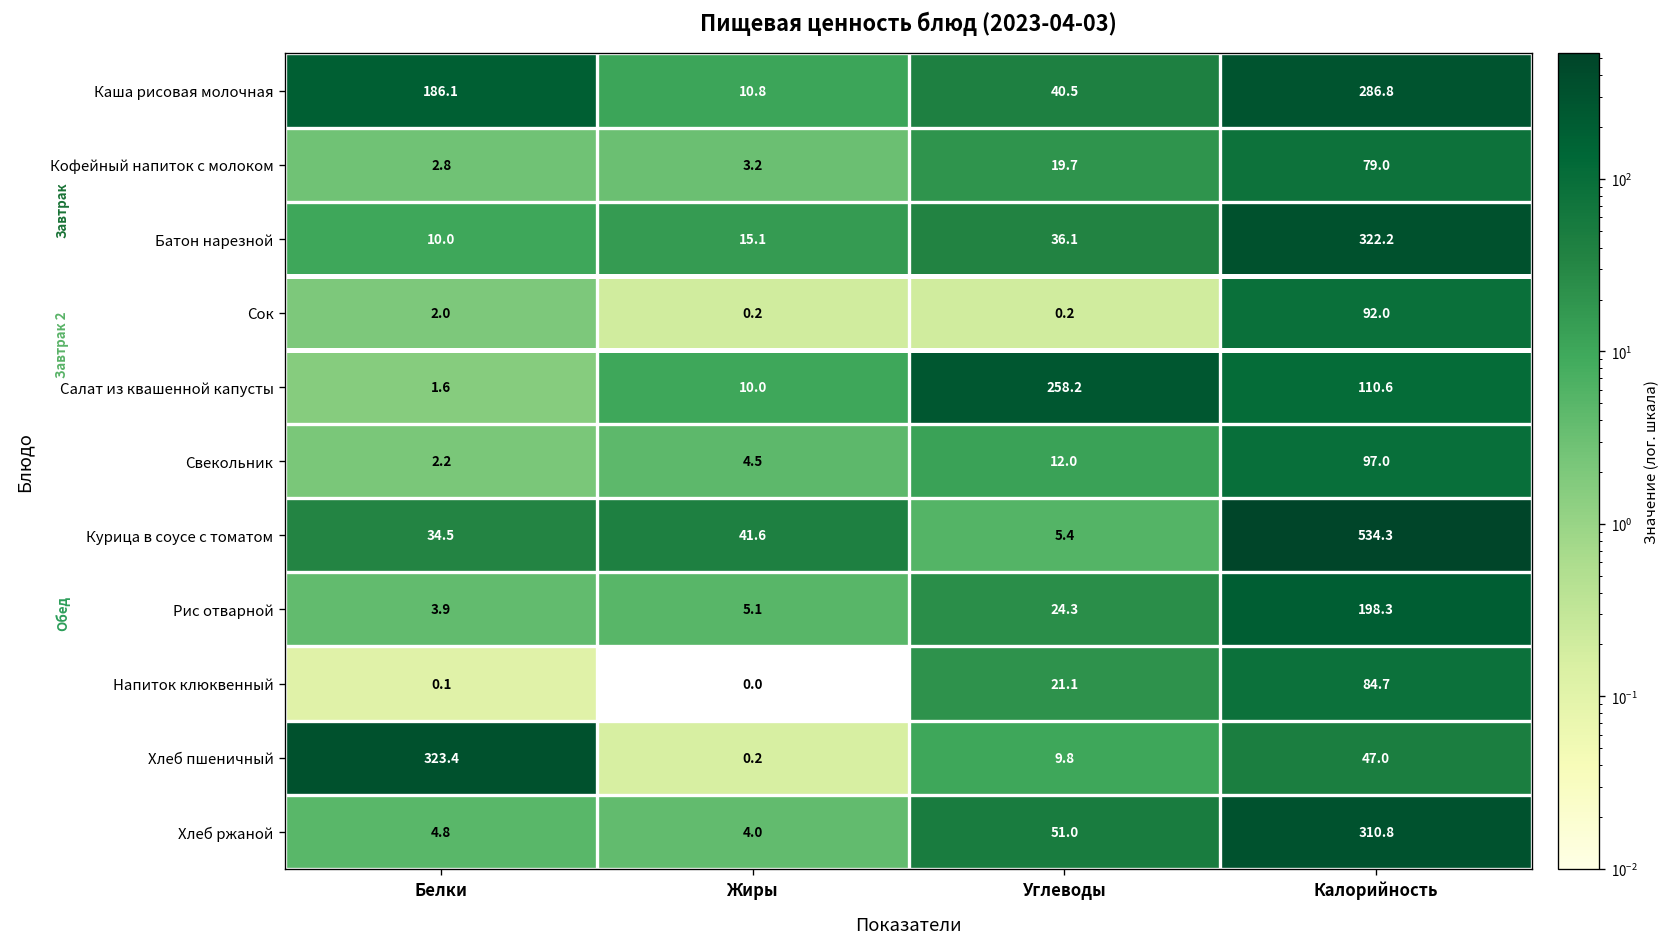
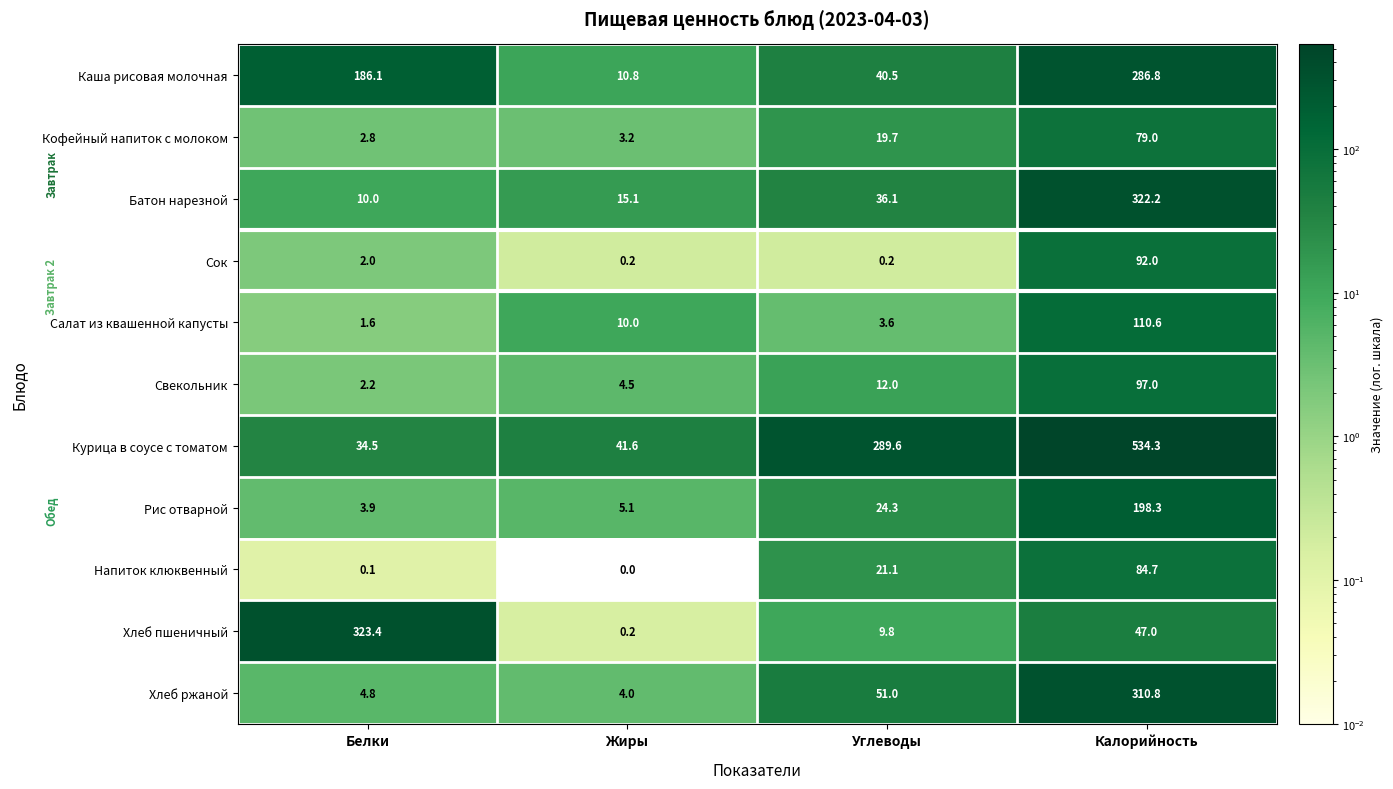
  {
    "Каша рисовая молочная": {
      "Белки": 186.1,
      "Жиры": 10.8,
      "Углеводы": 40.5,
      "Калорийность": 286.8
    },
    "Батон нарезной": {
      "Белки": 10.0,
      "Жиры": 15.1,
      "Углеводы": 36.1,
      "Калорийность": 322.2
    },
    "Сок": {
      "Белки": 2.0,
      "Жиры": 0.2,
      "Углеводы": 0.2,
      "Калорийность": 92.0
    },
    "Салат из квашенной капусты": {
      "Белки": 1.6,
      "Жиры": 10.0,
-     "Углеводы": 258.2,
+     "Углеводы": 3.6,
      "Калорийность": 110.6
    },
    "Свекольник": {
      "Белки": 2.2,
      "Жиры": 4.5,
      "Углеводы": 12.0,
      "Калорийность": 97.0
    },
    "Курица в соусе с томатом": {
      "Белки": 34.5,
      "Жиры": 41.6,
-     "Углеводы": 5.4,
+     "Углеводы": 289.6,
      "Калорийность": 534.3
    },
    "Рис отварной": {
      "Белки": 3.9,
      "Жиры": 5.1,
      "Углеводы": 24.3,
      "Калорийность": 198.3
    },
    "Напиток клюквенный": {
      "Белки": 0.1,
      "Жиры": 0.0,
      "Углеводы": 21.1,
      "Калорийность": 84.7
    },
    "Хлеб пшеничный": {
      "Белки": 323.4,
      "Жиры": 0.2,
      "Углеводы": 9.8,
      "Калорийность": 47.0
    },
    "Хлеб ржаной": {
      "Белки": 4.8,
      "Жиры": 4.0,
      "Углеводы": 51.0,
      "Калорийность": 310.8
    }
  }
